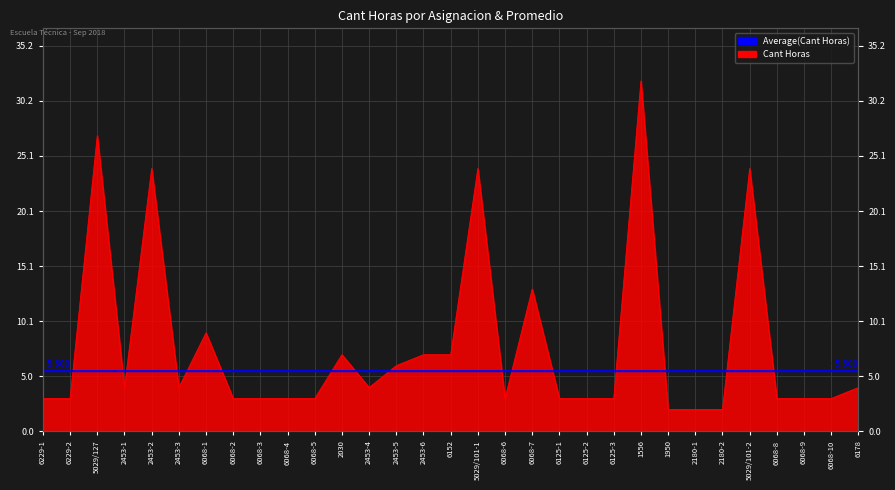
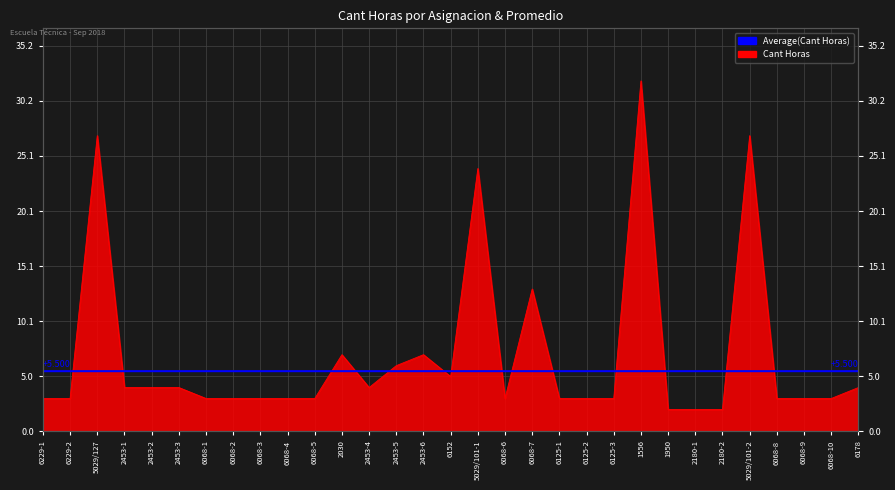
  {
    "Cant Horas": {
      "6229-1": 3,
      "6229-2": 3,
      "5029/127": 27,
      "2453-1": 4,
-     "2453-2": 24,
+     "2453-2": 4,
      "2453-3": 4,
-     "6068-1": 9,
+     "6068-1": 3,
      "6068-2": 3,
      "6068-3": 3,
      "6068-4": 3,
      "6068-5": 3,
      "2030": 7,
      "2453-4": 4,
      "2453-5": 6,
      "2453-6": 7,
-     "6152": 7,
+     "6152": 5,
      "5029/101-1": 24,
      "6068-6": 3,
      "6068-7": 13,
      "6125-1": 3,
      "6125-2": 3,
      "6125-3": 3,
      "1556": 32,
      "1950": 2,
      "2180-1": 2,
      "2180-2": 2,
-     "5029/101-2": 24,
+     "5029/101-2": 27,
      "6068-8": 3,
      "6068-9": 3,
      "6068-10": 3,
      "6178": 4
    }
  }
